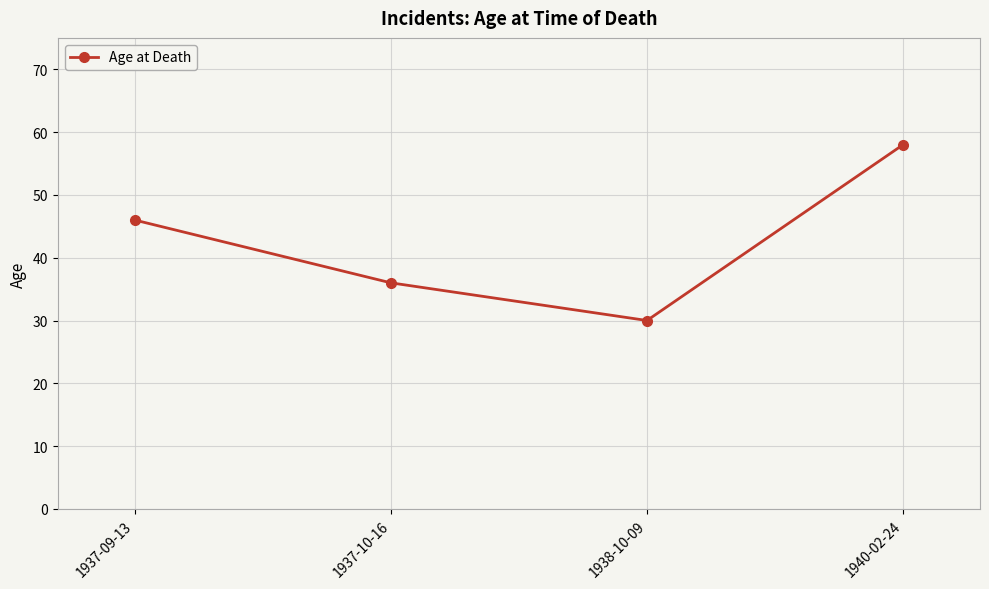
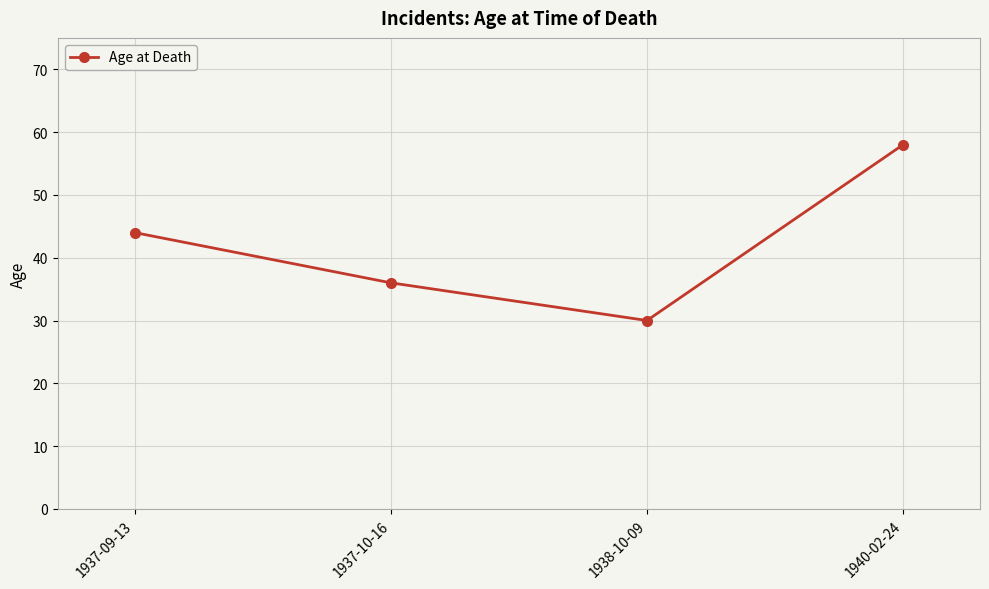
  {
-   "1937-09-13": 46,
+   "1937-09-13": 44,
    "1937-10-16": 36,
    "1938-10-09": 30,
    "1940-02-24": 58
  }
